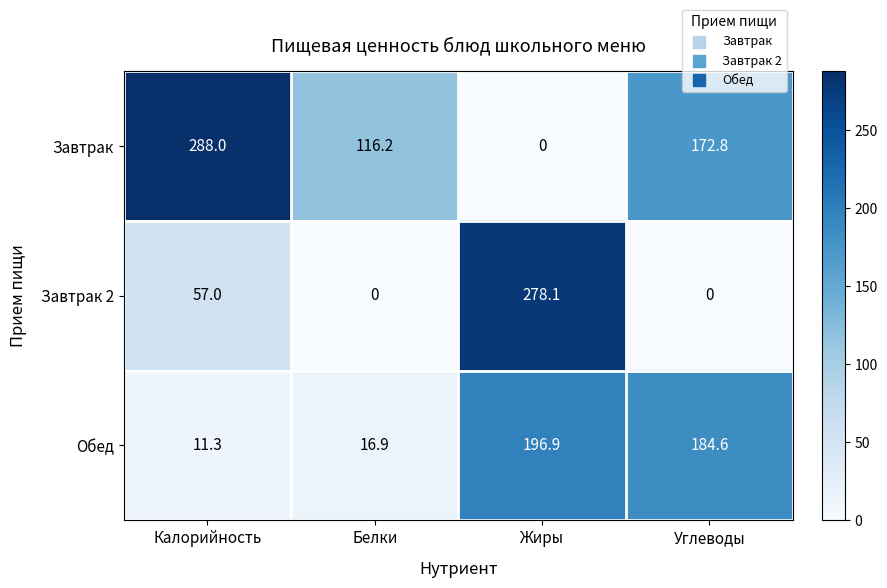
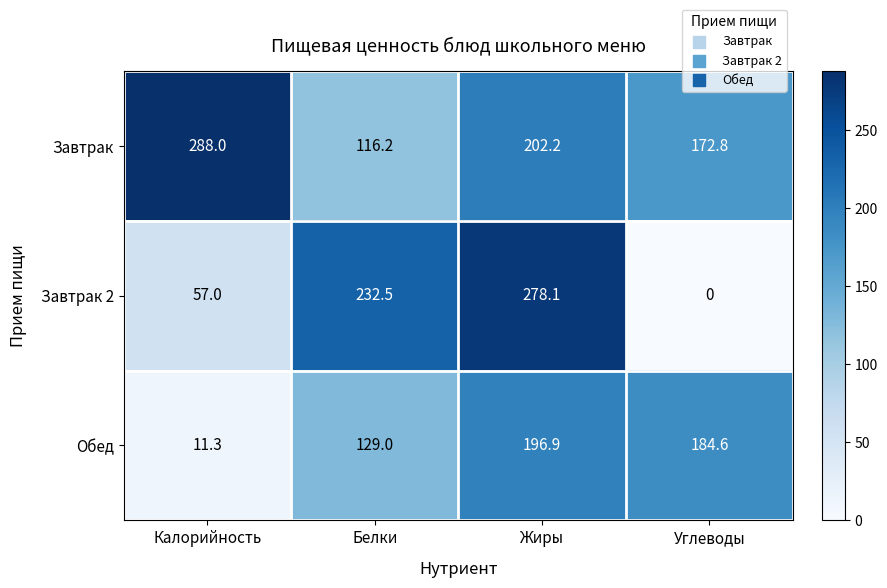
  {
    "Завтрак": {
      "Калорийность": 288.0,
      "Белки": 116.2,
-     "Жиры": 0,
+     "Жиры": 202.2,
      "Углеводы": 172.8
    },
    "Завтрак 2": {
      "Калорийность": 57.0,
-     "Белки": 0,
+     "Белки": 232.5,
      "Жиры": 278.1,
      "Углеводы": 0
    },
    "Обед": {
      "Калорийность": 11.3,
-     "Белки": 16.9,
+     "Белки": 129.0,
      "Жиры": 196.9,
      "Углеводы": 184.6
    }
  }
